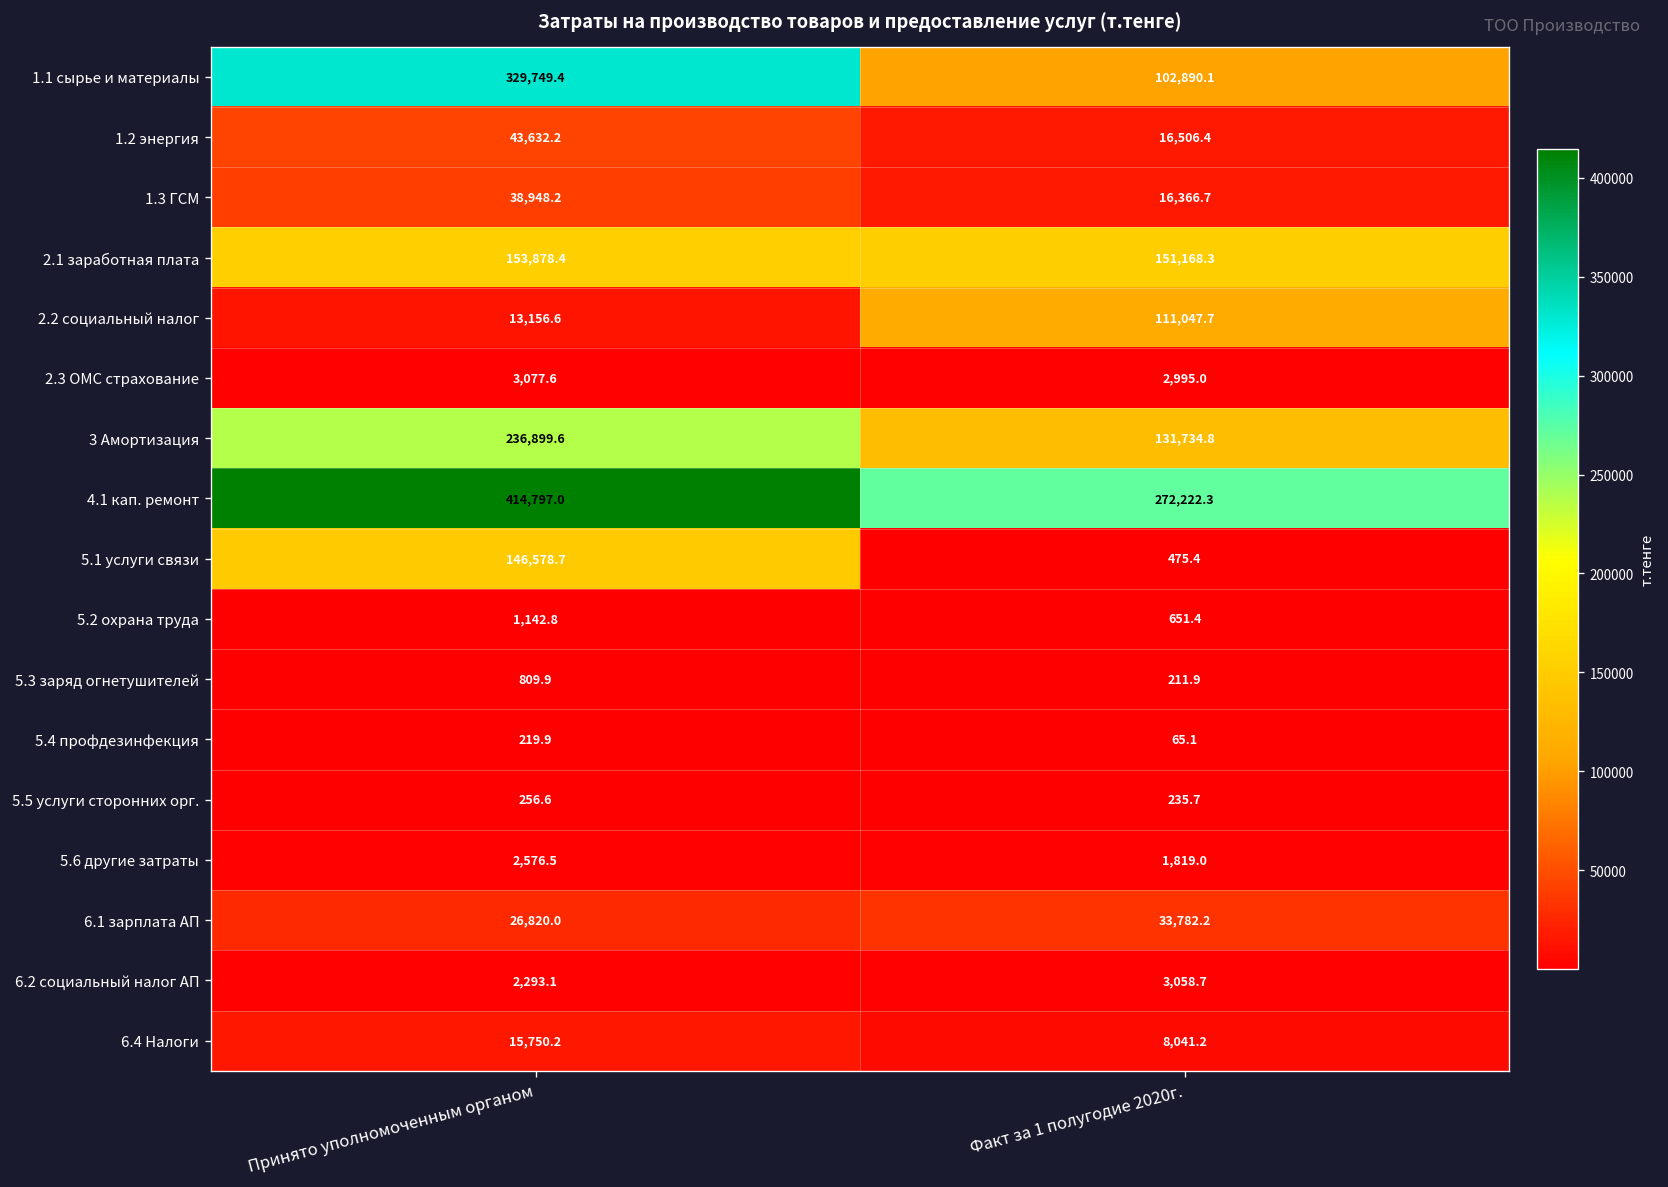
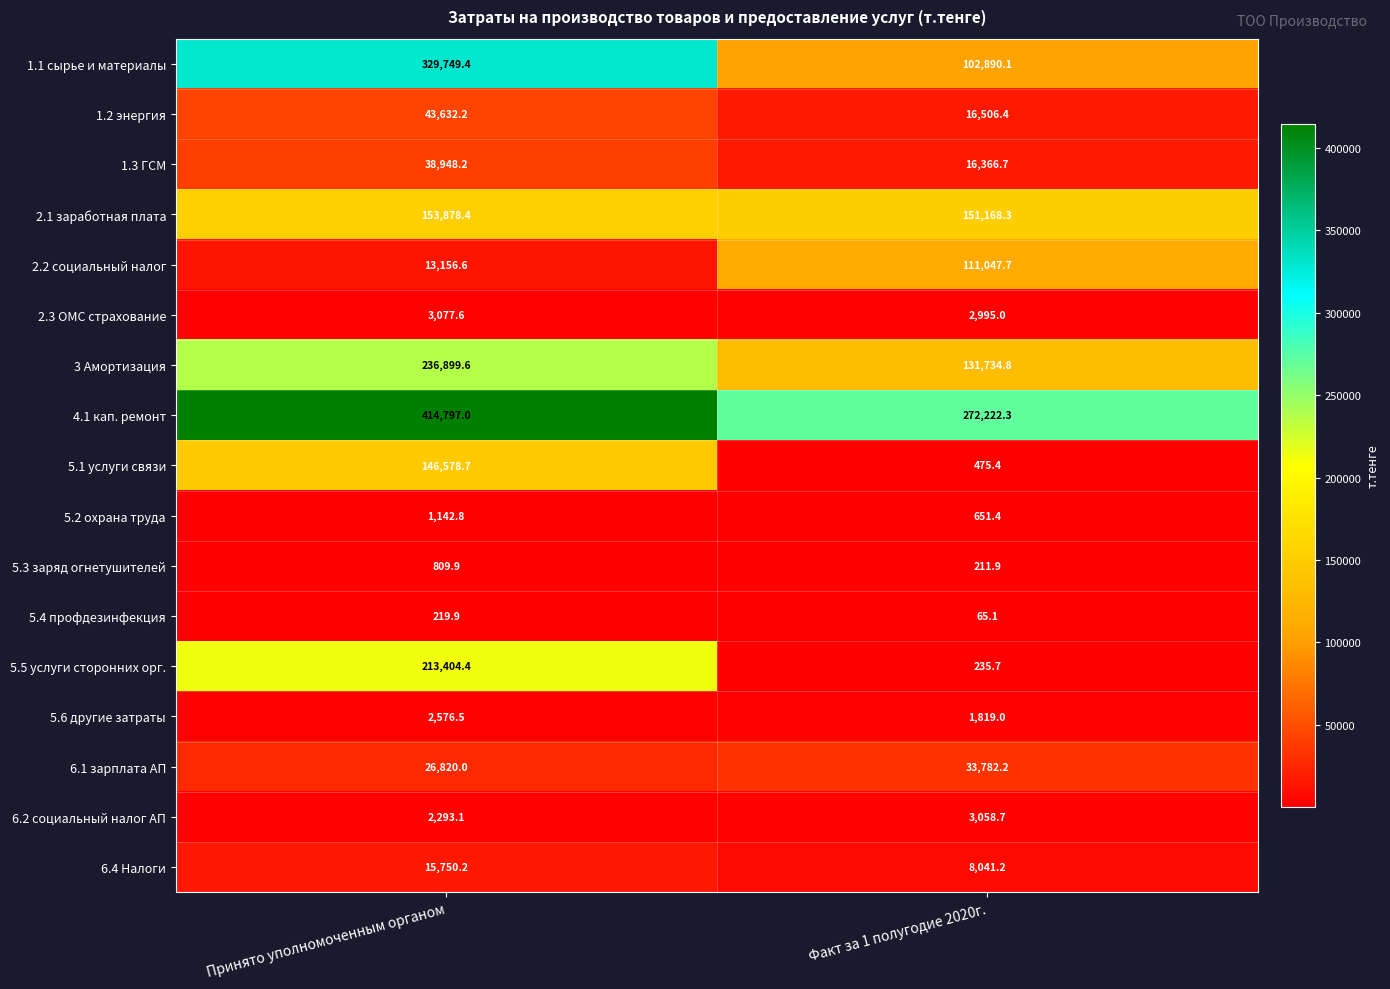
  {
    "1.1 сырье и материалы": {
      "Принято уполномоченным органом": "329,749.4",
      "Факт за 1 полугодие 2020г.": "102,890.1"
    },
    "1.2 энергия": {
      "Принято уполномоченным органом": "43,632.2",
      "Факт за 1 полугодие 2020г.": "16,506.4"
    },
    "1.3 ГСМ": {
      "Принято уполномоченным органом": "38,948.2",
      "Факт за 1 полугодие 2020г.": "16,366.7"
    },
    "2.1 заработная плата": {
      "Принято уполномоченным органом": "153,878.4",
      "Факт за 1 полугодие 2020г.": "151,168.3"
    },
    "2.2 социальный налог": {
      "Принято уполномоченным органом": "13,156.6",
      "Факт за 1 полугодие 2020г.": "111,047.7"
    },
    "2.3 ОМС страхование": {
      "Принято уполномоченным органом": "3,077.6",
      "Факт за 1 полугодие 2020г.": "2,995.0"
    },
    "3 Амортизация": {
      "Принято уполномоченным органом": "236,899.6",
      "Факт за 1 полугодие 2020г.": "131,734.8"
    },
    "4.1 кап. ремонт": {
      "Принято уполномоченным органом": "414,797.0",
      "Факт за 1 полугодие 2020г.": "272,222.3"
    },
    "5.1 услуги связи": {
      "Принято уполномоченным органом": "146,578.7",
      "Факт за 1 полугодие 2020г.": "475.4"
    },
    "5.2 охрана труда": {
      "Принято уполномоченным органом": "1,142.8",
      "Факт за 1 полугодие 2020г.": "651.4"
    },
    "5.3 заряд огнетушителей": {
      "Принято уполномоченным органом": "809.9",
      "Факт за 1 полугодие 2020г.": "211.9"
    },
    "5.4 профдезинфекция": {
      "Принято уполномоченным органом": "219.9",
      "Факт за 1 полугодие 2020г.": "65.1"
    },
    "5.5 услуги сторонних орг.": {
-     "Принято уполномоченным органом": "256.6",
+     "Принято уполномоченным органом": "213,404.4",
      "Факт за 1 полугодие 2020г.": "235.7"
    },
    "5.6 другие затраты": {
      "Принято уполномоченным органом": "2,576.5",
      "Факт за 1 полугодие 2020г.": "1,819.0"
    },
    "6.1 зарплата АП": {
      "Принято уполномоченным органом": "26,820.0",
      "Факт за 1 полугодие 2020г.": "33,782.2"
    },
    "6.2 социальный налог АП": {
      "Принято уполномоченным органом": "2,293.1",
      "Факт за 1 полугодие 2020г.": "3,058.7"
    },
    "6.4 Налоги": {
      "Принято уполномоченным органом": "15,750.2",
      "Факт за 1 полугодие 2020г.": "8,041.2"
    }
  }
